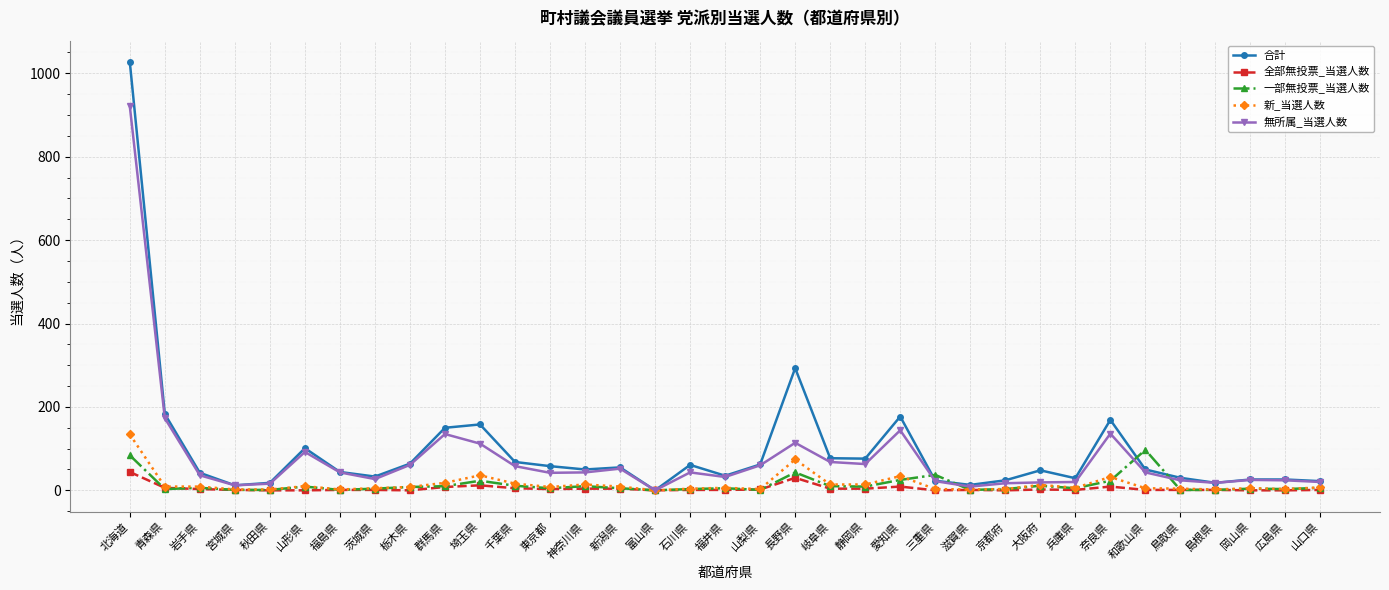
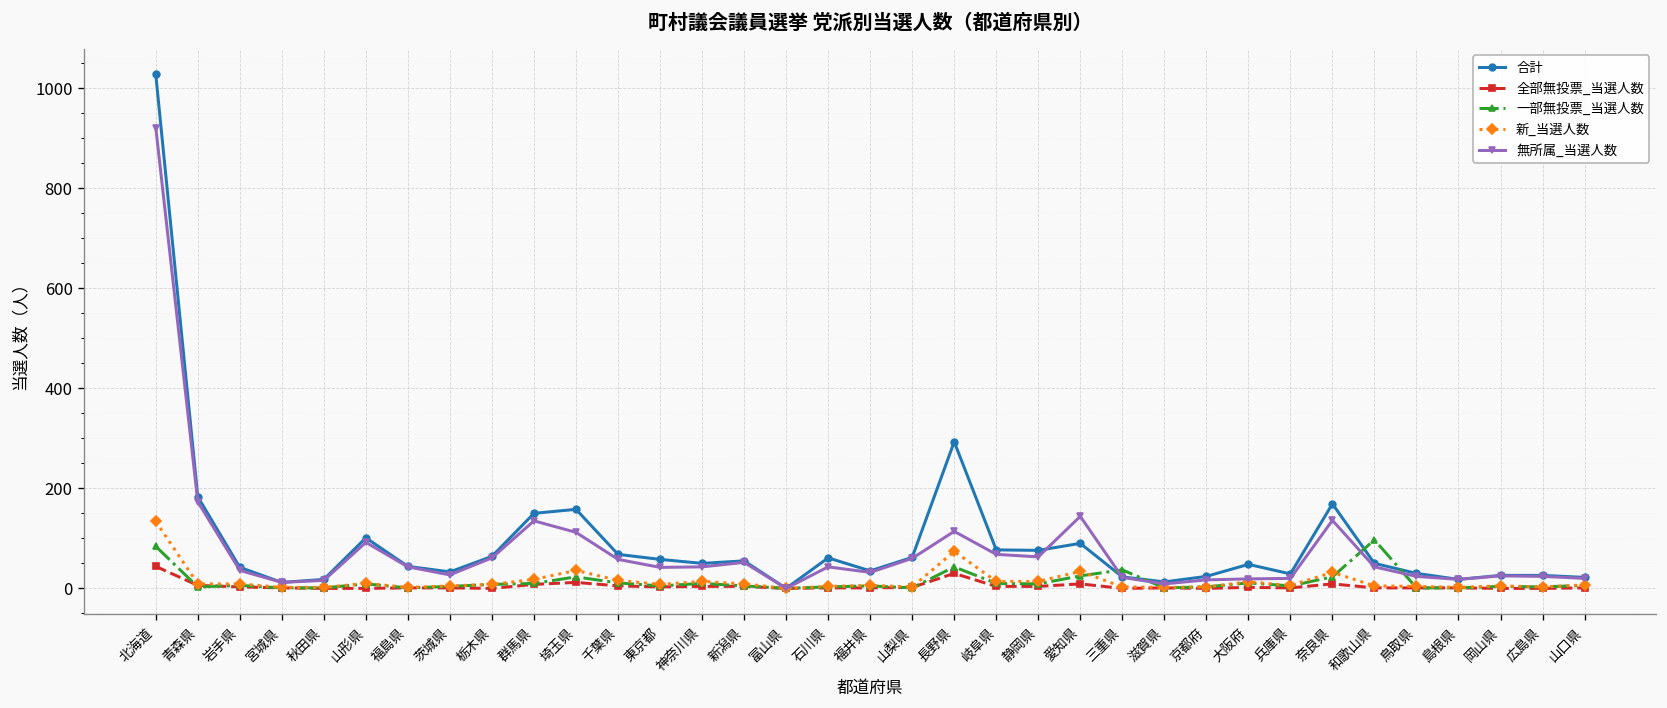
  {
    "合計": {
      "北海道": 1030,
      "青森県": 180,
      "山形県": 100,
      "群馬県": 150,
      "埼玉県": 160,
      "千葉県": 70,
      "東京都": 60,
      "神奈川県": 50,
      "石川県": 60,
      "長野県": 290,
      "岐阜県": 80,
      "静岡県": 80,
-     "愛知県": 180,
+     "愛知県": 90,
      "京都府": 20,
      "大阪府": 50,
      "兵庫県": 30,
      "奈良県": 170,
      "和歌山県": 50
    },
    "全部無投票_当選人数": {
      "北海道": 40,
      "山形県": 0,
      "栃木県": 0,
      "埼玉県": 10,
      "長野県": 30,
      "愛知県": 10,
      "大阪府": 0,
      "奈良県": 10
    },
    "一部無投票_当選人数": {
      "北海道": 80,
      "埼玉県": 20,
      "長野県": 40,
      "愛知県": 30,
      "三重県": 40,
      "奈良県": 20,
      "和歌山県": 100
    },
    "新_当選人数": {
      "北海道": 130,
      "群馬県": 20,
      "埼玉県": 40,
      "長野県": 70,
      "愛知県": 30,
      "奈良県": 30
    },
    "無所属_当選人数": {
      "北海道": 920,
      "青森県": 170,
      "山形県": 90,
      "群馬県": 140,
      "埼玉県": 110,
      "千葉県": 60,
      "東京都": 40,
      "神奈川県": 40,
      "石川県": 40,
      "長野県": 110,
      "岐阜県": 70,
      "静岡県": 60,
      "愛知県": 140,
      "京都府": 20,
      "兵庫県": 20,
      "奈良県": 140,
      "和歌山県": 40
    }
  }
